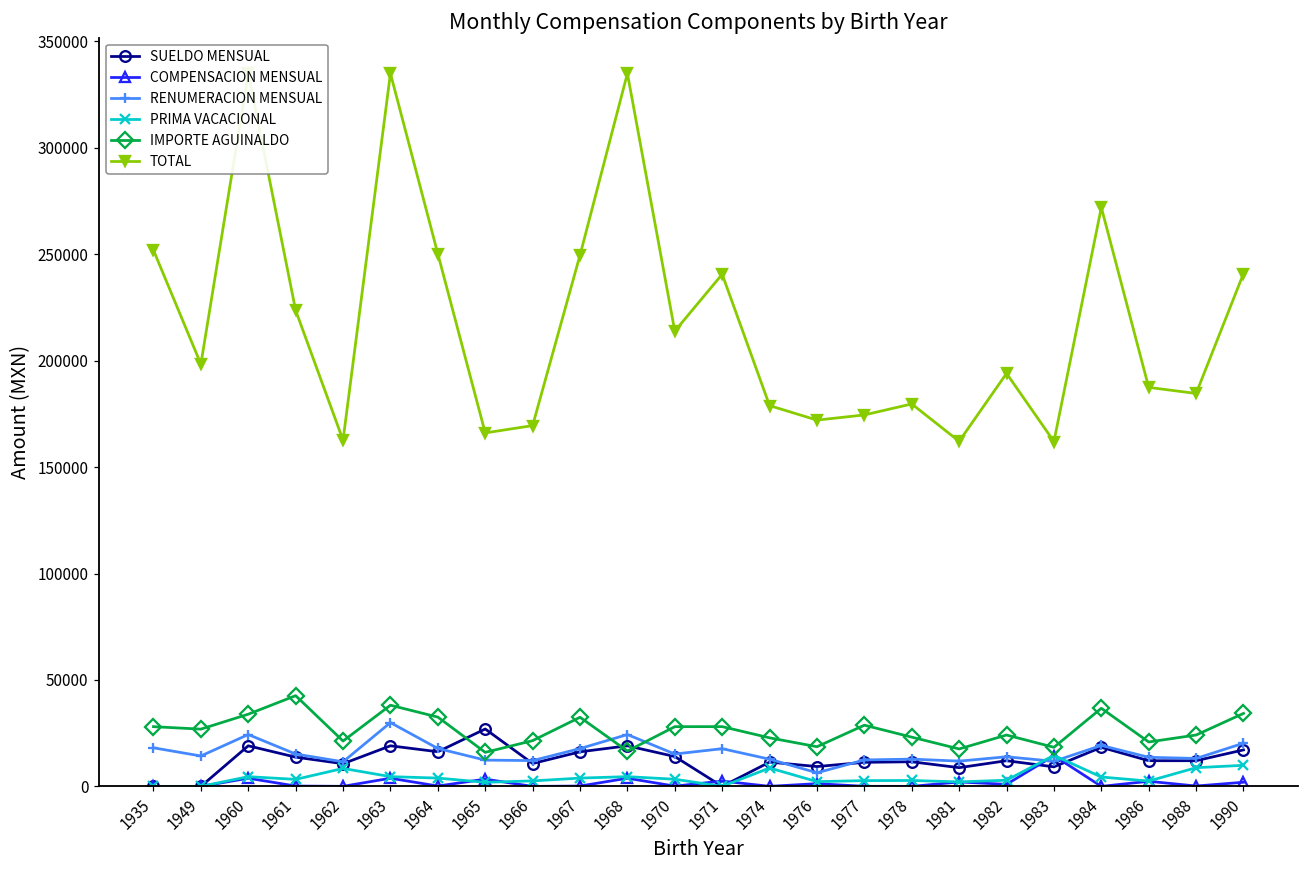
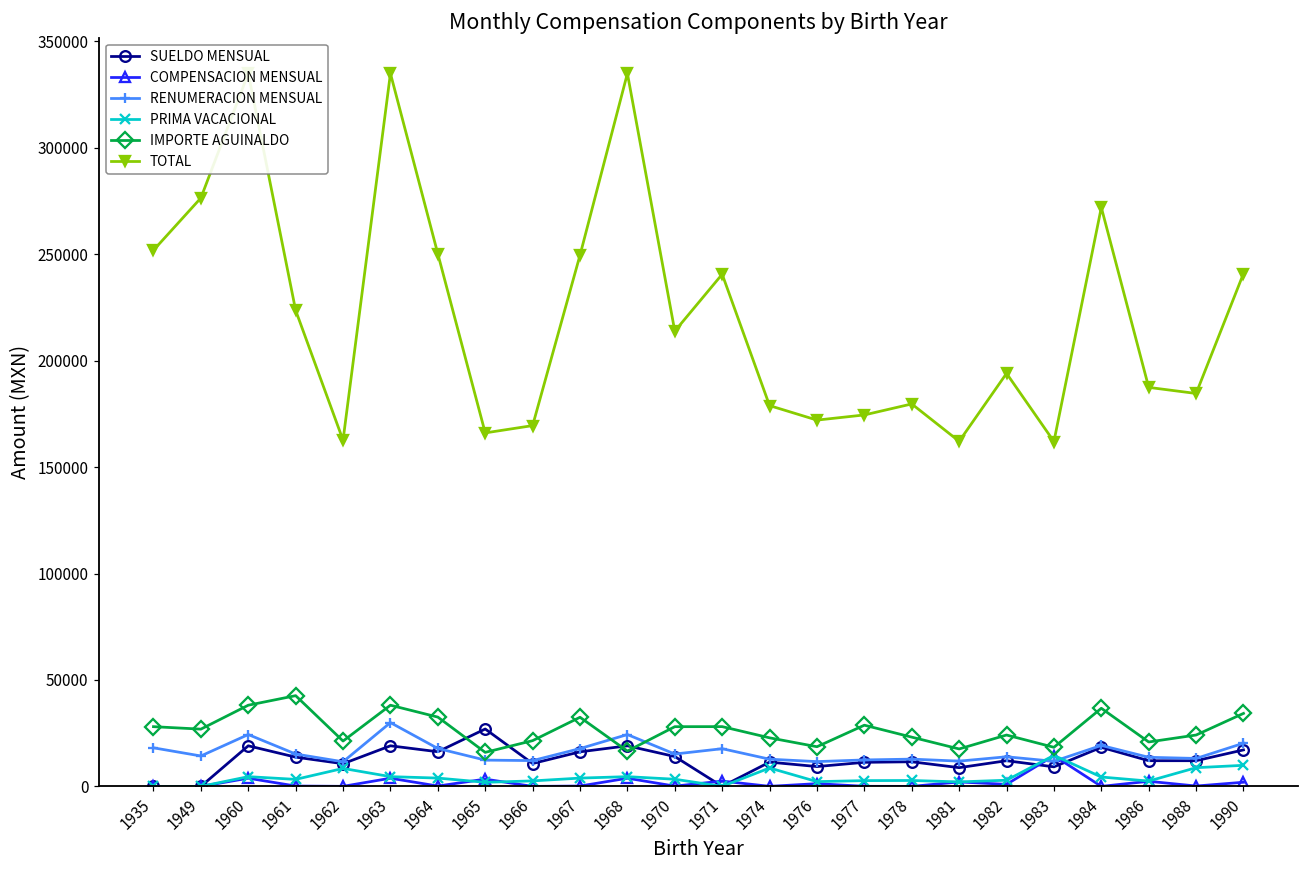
  {
    "SUELDO MENSUAL": {
      "1960": 19000,
      "1961": 14000,
      "1963": 19000,
      "1964": 16000,
      "1965": 27000,
      "1966": 11000,
      "1967": 16000,
      "1968": 19000,
      "1974": 11000,
      "1976": 9000,
      "1981": 9000,
      "1982": 12000,
      "1983": 9000,
      "1986": 12000,
      "1990": 17000
    },
    "COMPENSACION MENSUAL": {
      "1961": 0,
      "1962": 0,
      "1964": 0,
      "1965": 3000,
      "1966": 0,
      "1967": 0,
      "1970": 0,
      "1971": 2000,
      "1974": 0,
      "1977": 0,
      "1978": 0,
      "1982": 1000,
      "1984": 0,
      "1988": 0,
      "1990": 2000
    },
    "RENUMERACION MENSUAL": {
      "1935": 18000,
      "1949": 14000,
      "1960": 24000,
      "1961": 15000,
      "1963": 30000,
      "1964": 18000,
      "1965": 12000,
      "1966": 12000,
      "1967": 18000,
      "1968": 24000,
      "1971": 18000,
      "1974": 13000,
-     "1976": 6000,
+     "1976": 12000,
      "1981": 12000,
      "1982": 14000,
      "1983": 12000,
      "1986": 14000,
      "1990": 20000
    },
    "PRIMA VACACIONAL": {
      "1961": 3000,
      "1962": 8000,
      "1964": 4000,
      "1965": 2000,
      "1966": 3000,
      "1967": 4000,
      "1970": 3000,
      "1974": 9000,
      "1977": 3000,
      "1978": 3000,
      "1982": 3000,
      "1984": 4000,
      "1988": 9000,
      "1990": 10000
    },
    "IMPORTE AGUINALDO": {
      "1935": 28000,
      "1949": 27000,
-     "1960": 34000,
+     "1960": 38000,
      "1961": 43000,
      "1962": 21000,
      "1963": 38000,
      "1964": 33000,
      "1965": 16000,
      "1966": 21000,
      "1967": 32000,
      "1968": 17000,
      "1970": 28000,
      "1971": 28000,
      "1974": 23000,
      "1976": 19000,
      "1977": 29000,
      "1978": 23000,
      "1981": 18000,
      "1982": 24000,
      "1983": 18000,
      "1984": 37000,
      "1986": 21000,
      "1988": 24000,
      "1990": 34000
    },
    "TOTAL": {
      "1935": 252000,
-     "1949": 198000,
+     "1949": 276000,
      "1961": 224000,
      "1962": 163000,
      "1963": 335000,
      "1964": 250000,
      "1965": 166000,
      "1966": 169000,
      "1967": 250000,
      "1968": 335000,
      "1970": 214000,
      "1971": 241000,
      "1974": 179000,
      "1976": 172000,
      "1977": 175000,
      "1978": 180000,
      "1981": 162000,
      "1982": 194000,
      "1983": 162000,
      "1984": 272000,
      "1986": 187000,
      "1988": 185000,
      "1990": 241000
    }
  }
